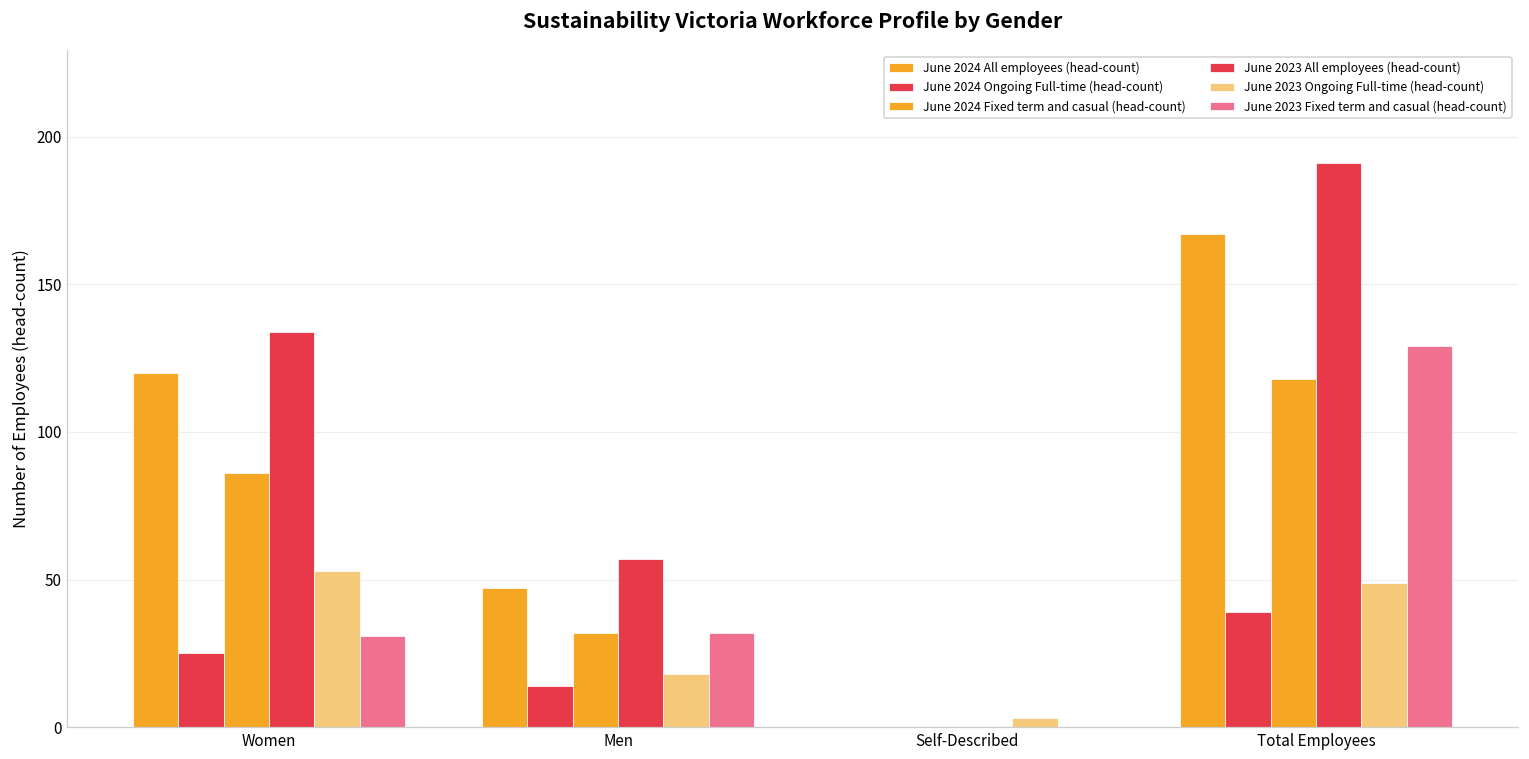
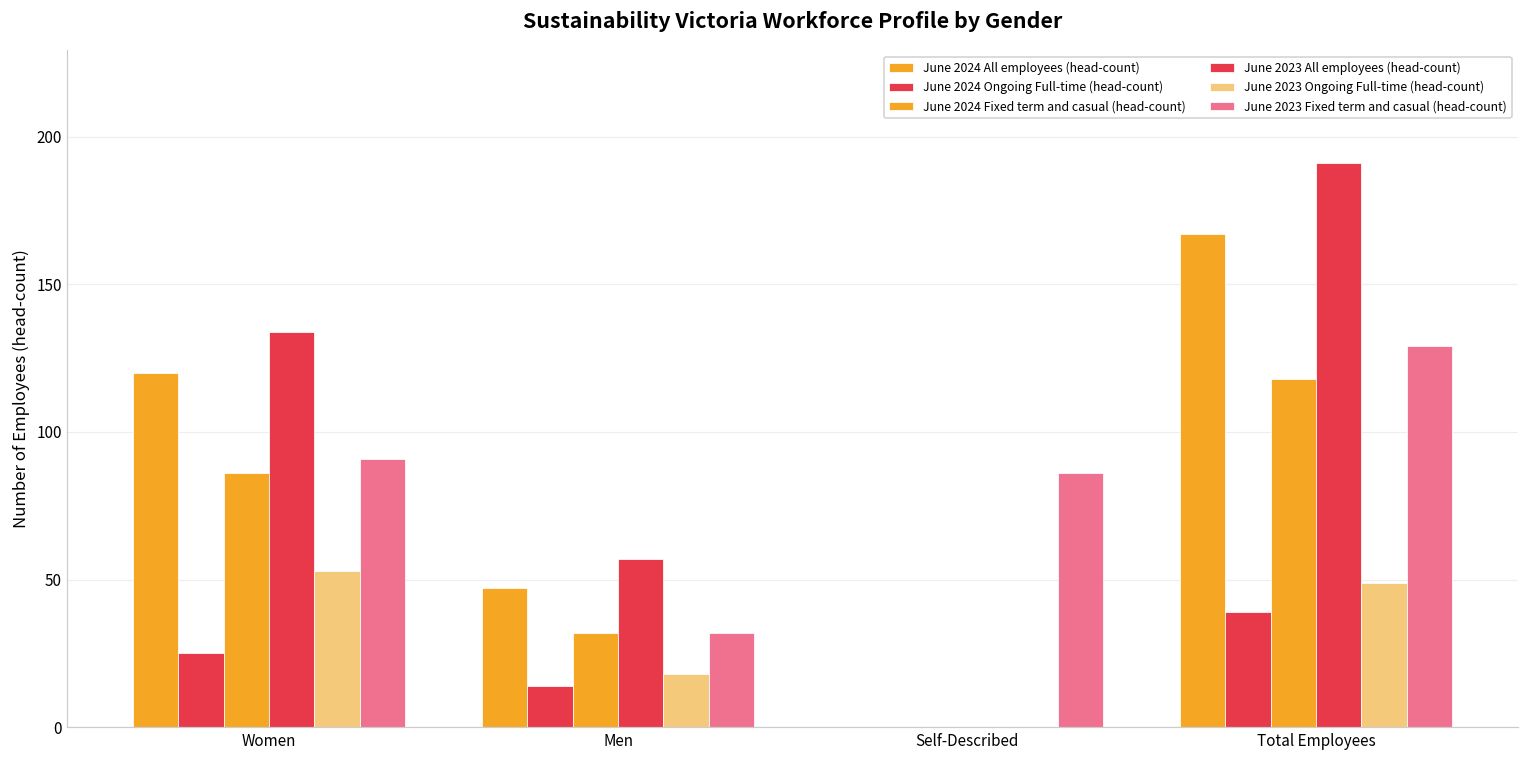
  {
    "June 2023 Ongoing Full-time (head-count)": {
      "Women": 53,
      "Men": 18,
-     "Self-Described": 3,
+     "Self-Described": 0,
      "Total Employees": 49
    },
    "June 2023 Fixed term and casual (head-count)": {
-     "Women": 31,
+     "Women": 91,
      "Men": 32,
-     "Self-Described": 0,
+     "Self-Described": 86,
      "Total Employees": 129
    }
  }
